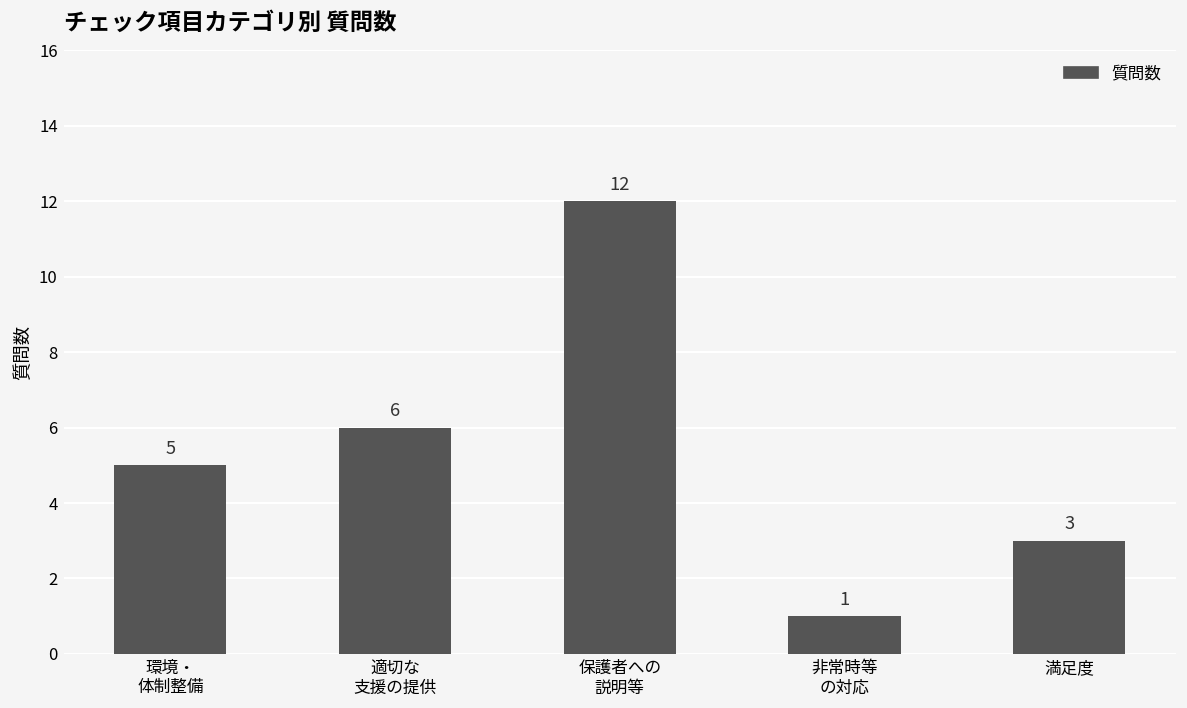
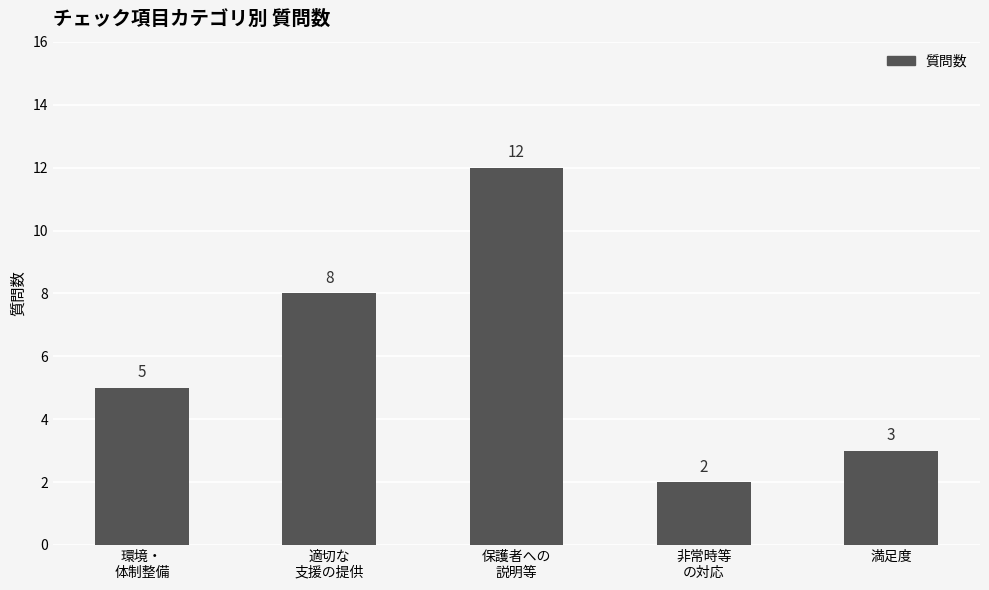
  {
    "環境・ 体制整備": 5,
-   "適切な 支援の提供": 6,
+   "適切な 支援の提供": 8,
    "保護者への 説明等": 12,
-   "非常時等 の対応": 1,
+   "非常時等 の対応": 2,
    "満足度": 3
  }
